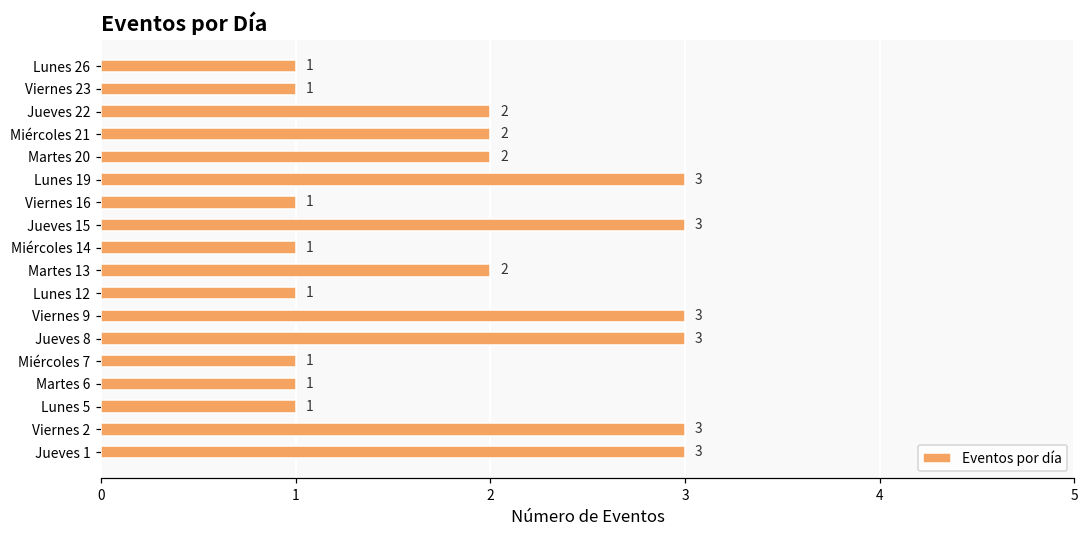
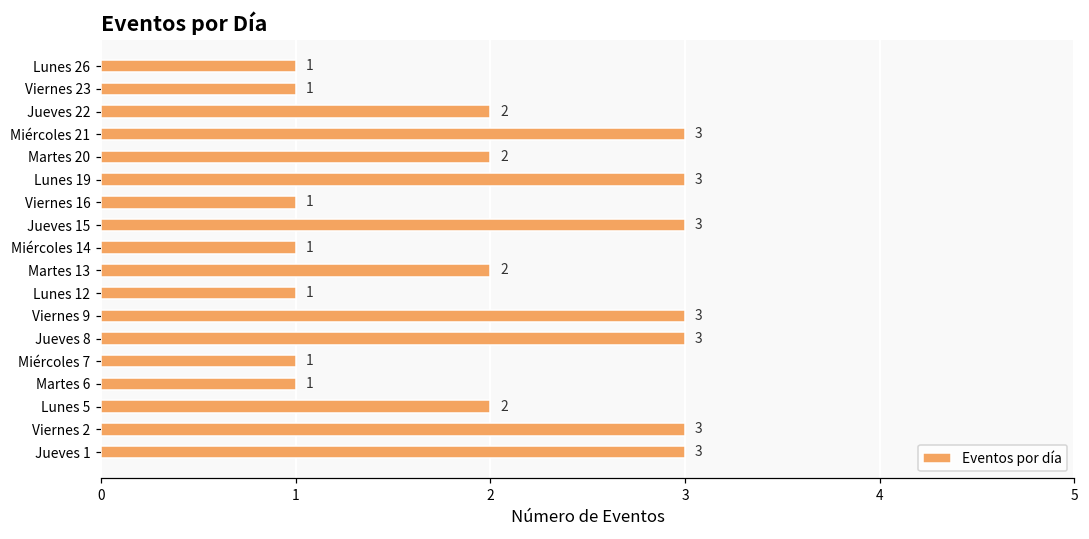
  {
    "Lunes 26": 1,
    "Viernes 23": 1,
    "Jueves 22": 2,
-   "Miércoles 21": 2,
+   "Miércoles 21": 3,
    "Martes 20": 2,
    "Lunes 19": 3,
    "Viernes 16": 1,
    "Jueves 15": 3,
    "Miércoles 14": 1,
    "Martes 13": 2,
    "Lunes 12": 1,
    "Viernes 9": 3,
    "Jueves 8": 3,
    "Miércoles 7": 1,
    "Martes 6": 1,
-   "Lunes 5": 1,
+   "Lunes 5": 2,
    "Viernes 2": 3,
    "Jueves 1": 3
  }
